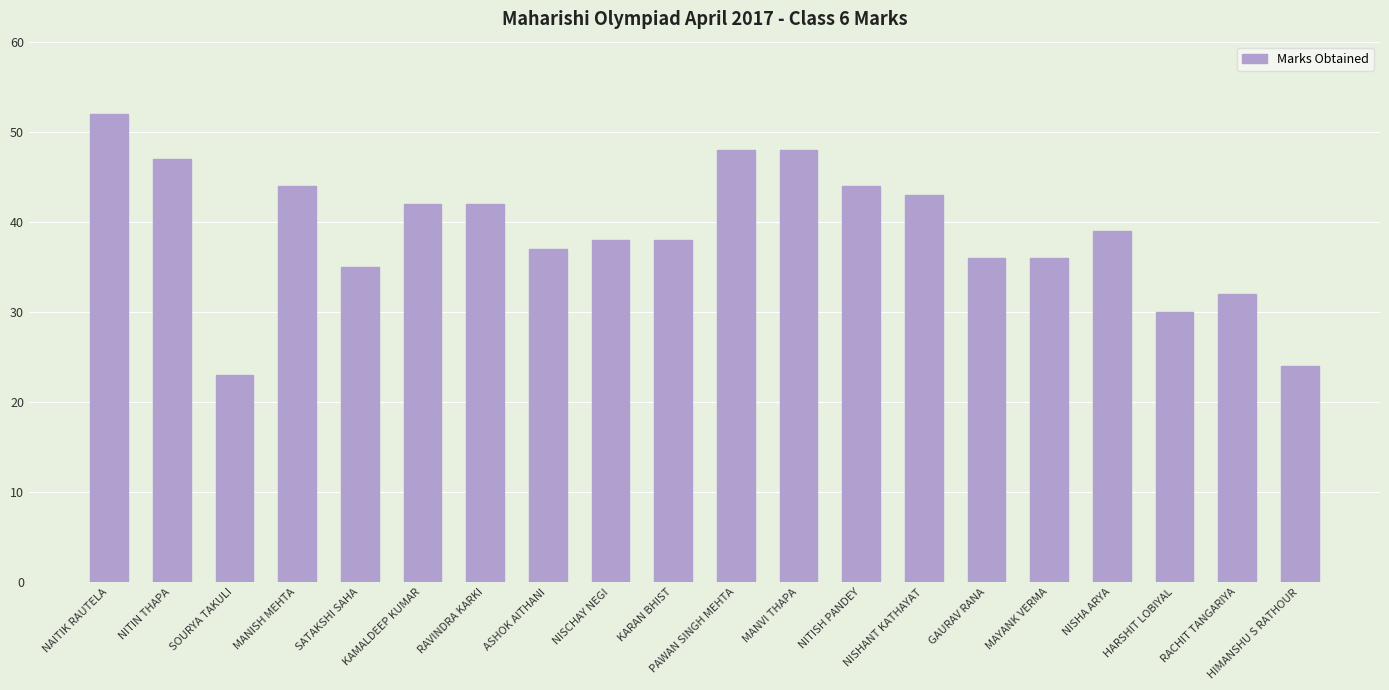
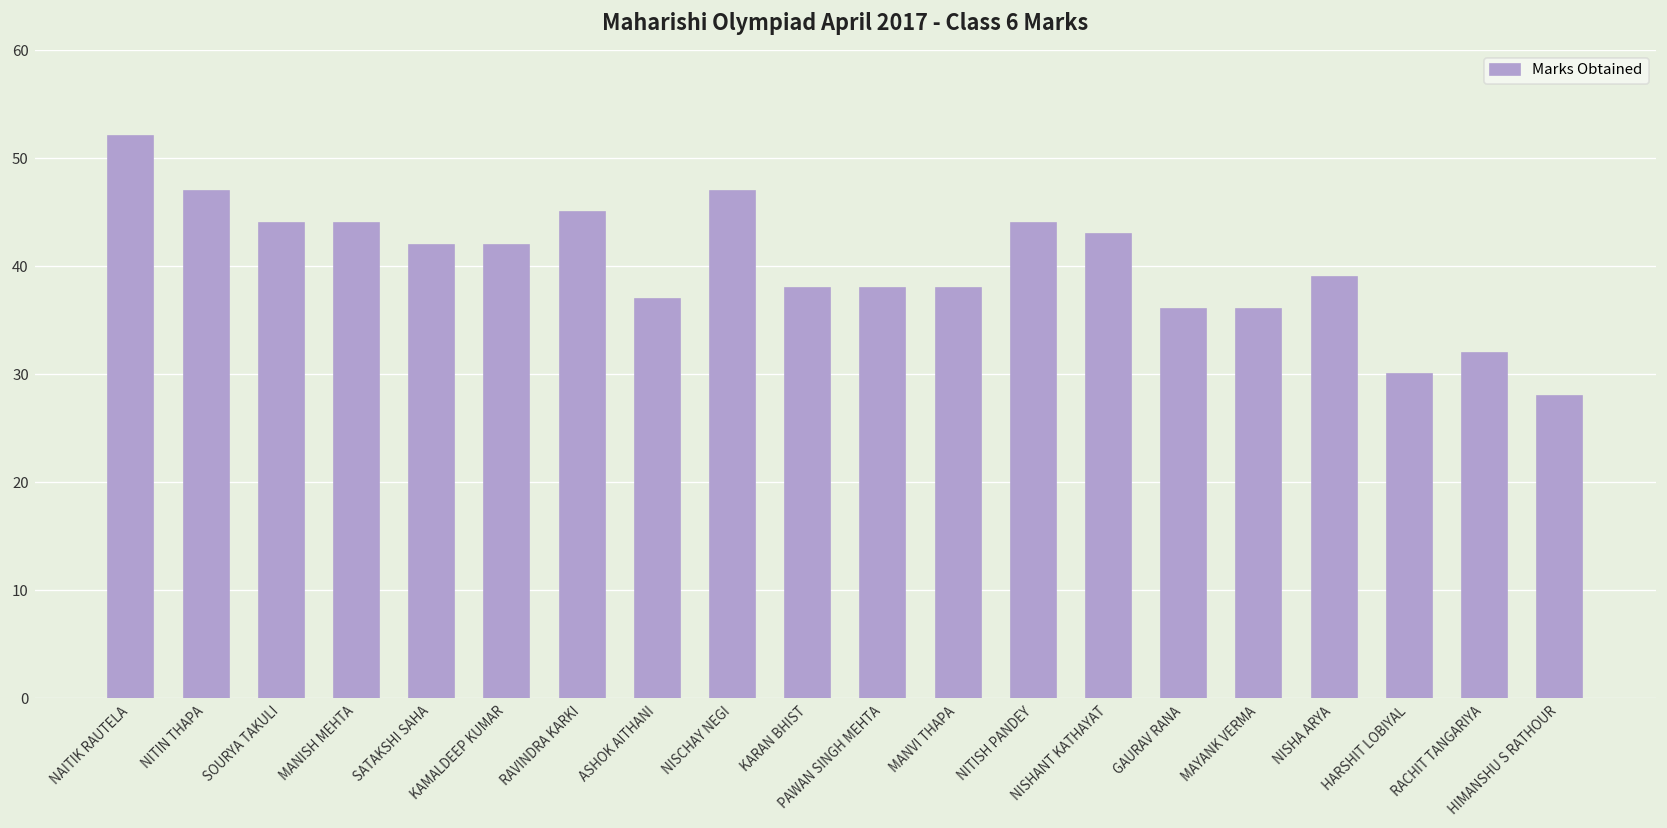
  {
    "NAITIK RAUTELA": 52,
    "NITIN THAPA": 47,
-   "SOURYA TAKULI": 23,
+   "SOURYA TAKULI": 44,
    "MANISH MEHTA": 44,
-   "SATAKSHI SAHA": 35,
+   "SATAKSHI SAHA": 42,
    "KAMALDEEP KUMAR": 42,
-   "RAVINDRA KARKI": 42,
+   "RAVINDRA KARKI": 45,
    "ASHOK AITHANI": 37,
-   "NISCHAY NEGI": 38,
+   "NISCHAY NEGI": 47,
    "KARAN BHIST": 38,
-   "PAWAN SINGH MEHTA": 48,
-   "MANVI THAPA": 48,
+   "PAWAN SINGH MEHTA": 38,
+   "MANVI THAPA": 38,
    "NITISH PANDEY": 44,
    "NISHANT KATHAYAT": 43,
    "GAURAV RANA": 36,
    "MAYANK VERMA": 36,
    "NISHA ARYA": 39,
    "HARSHIT LOBIYAL": 30,
    "RACHIT TANGARIYA": 32,
-   "HIMANSHU S RATHOUR": 24
+   "HIMANSHU S RATHOUR": 28
  }
